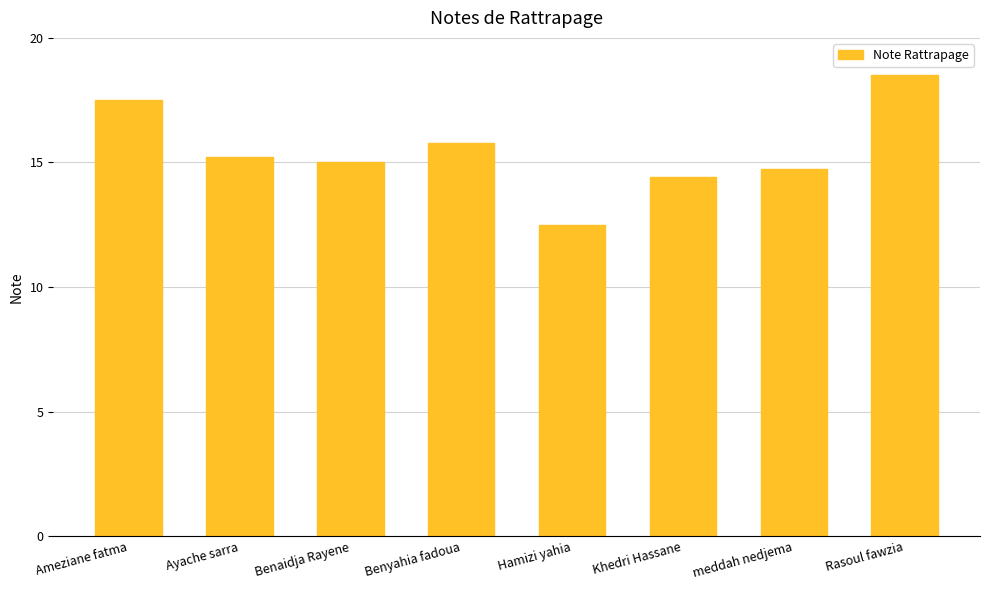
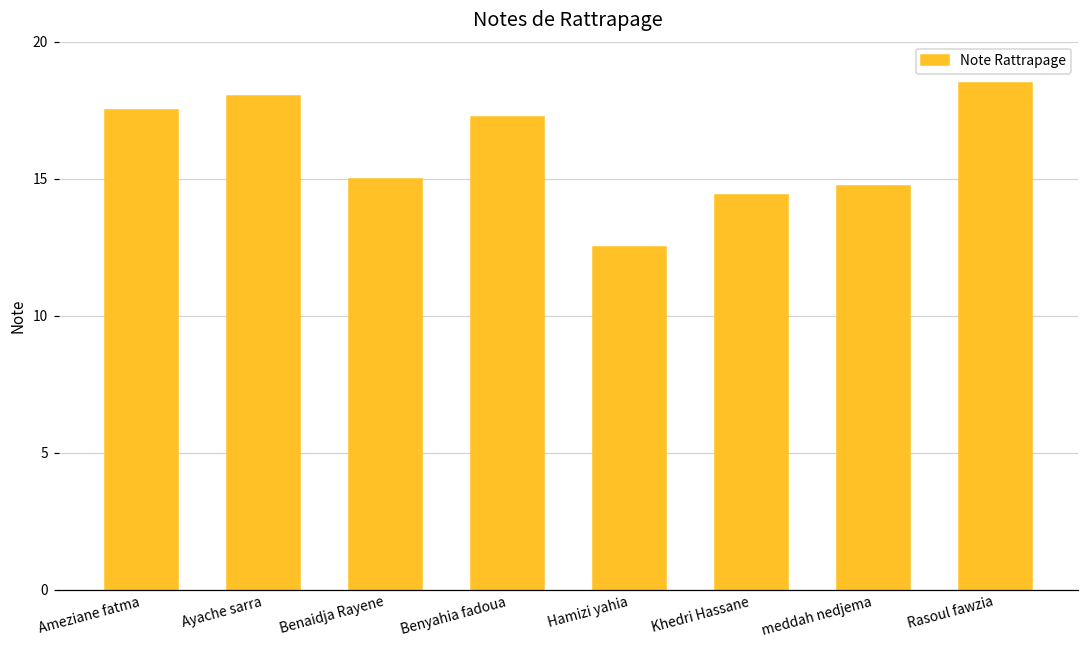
  {
    "Ameziane fatma": 17.5,
-   "Ayache sarra": 15.2,
+   "Ayache sarra": 18.0,
    "Benaidja Rayene": 15.0,
-   "Benyahia fadoua": 15.8,
+   "Benyahia fadoua": 17.3,
    "Hamizi yahia": 12.5,
    "Khedri Hassane": 14.4,
    "meddah nedjema": 14.8,
    "Rasoul fawzia": 18.5
  }
